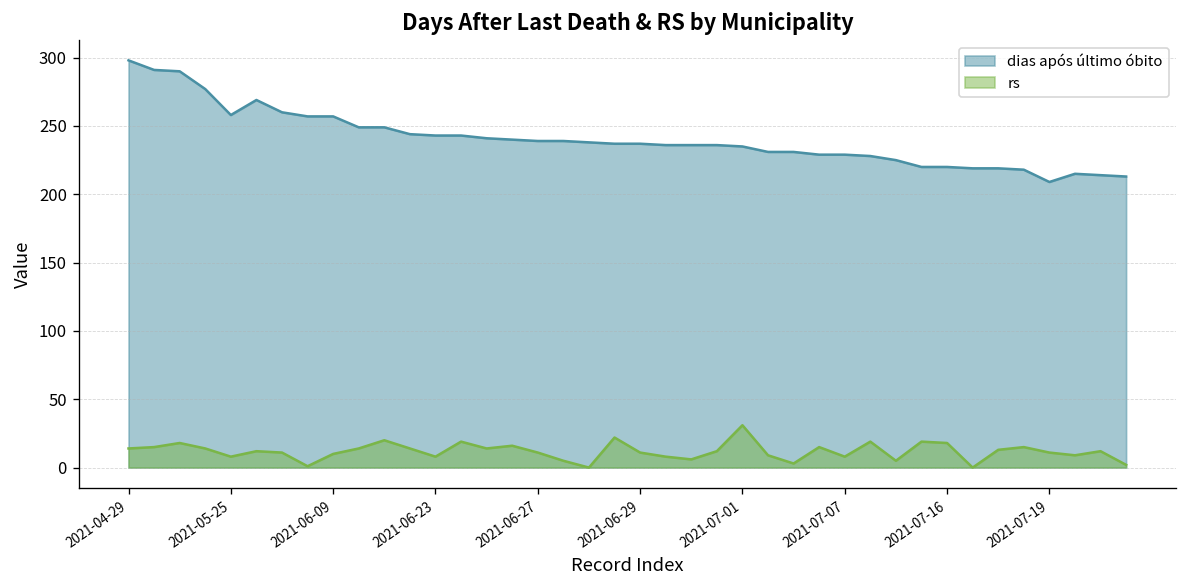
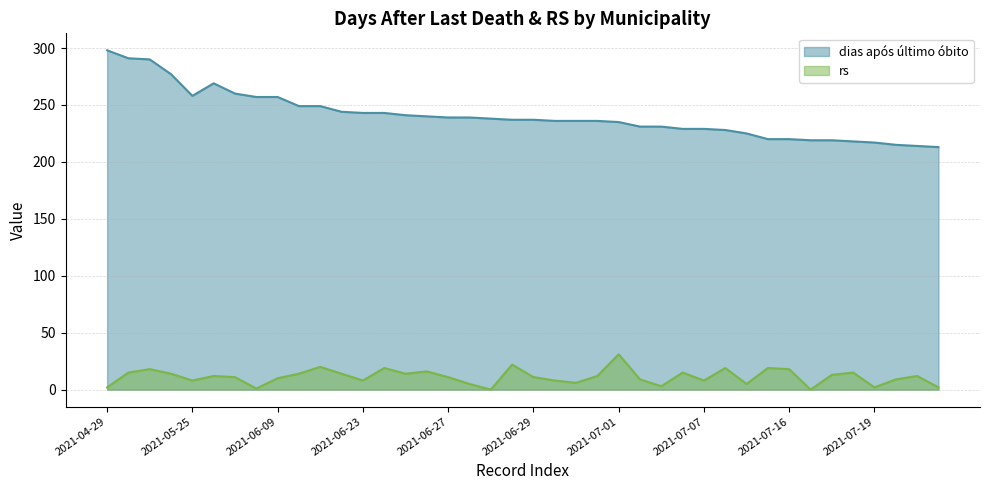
  {
    "dias após último óbito": {
      "2021-04-29": 298,
      "2021-05-25": 258,
      "2021-07-01": 235,
-     "2021-07-19": 209
+     "2021-07-19": 217
    },
    "rs": {
-     "2021-04-29": 14,
+     "2021-04-29": 2,
      "2021-05-25": 8,
      "2021-07-01": 31,
-     "2021-07-19": 11
+     "2021-07-19": 2
    }
  }
